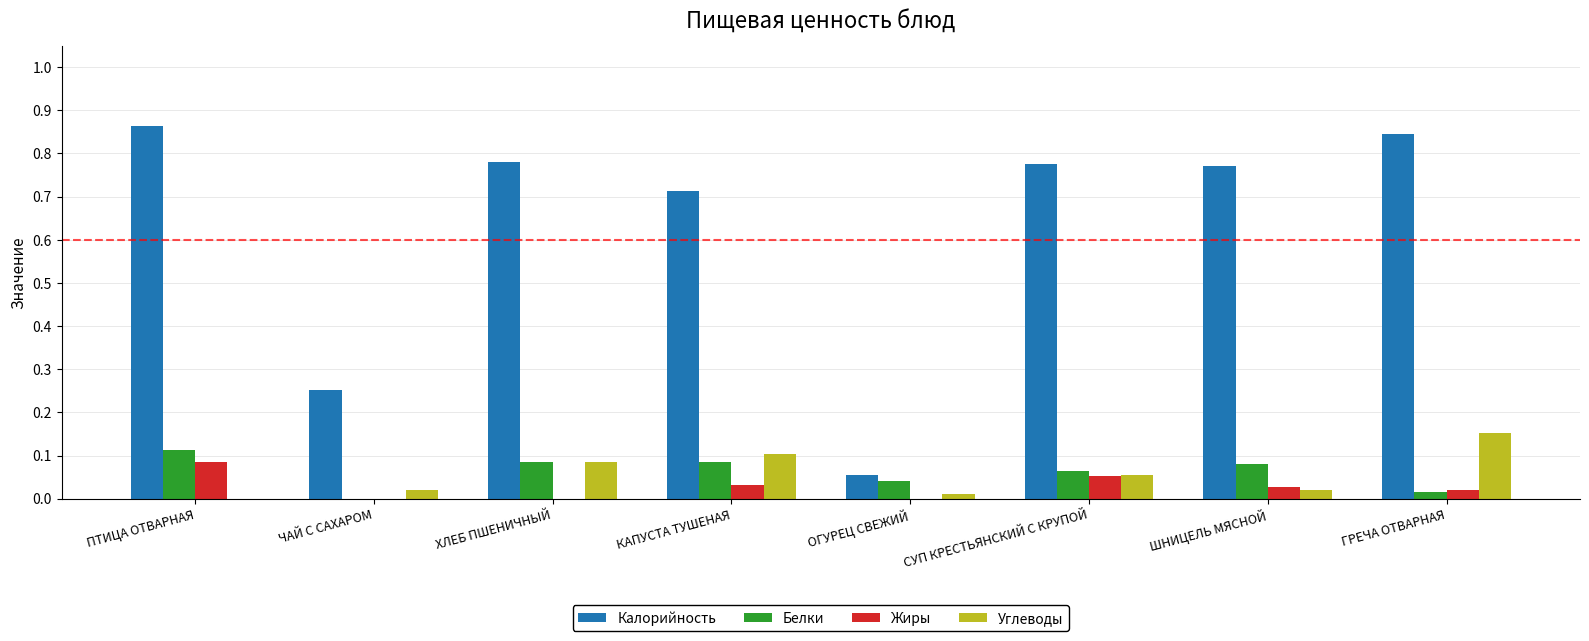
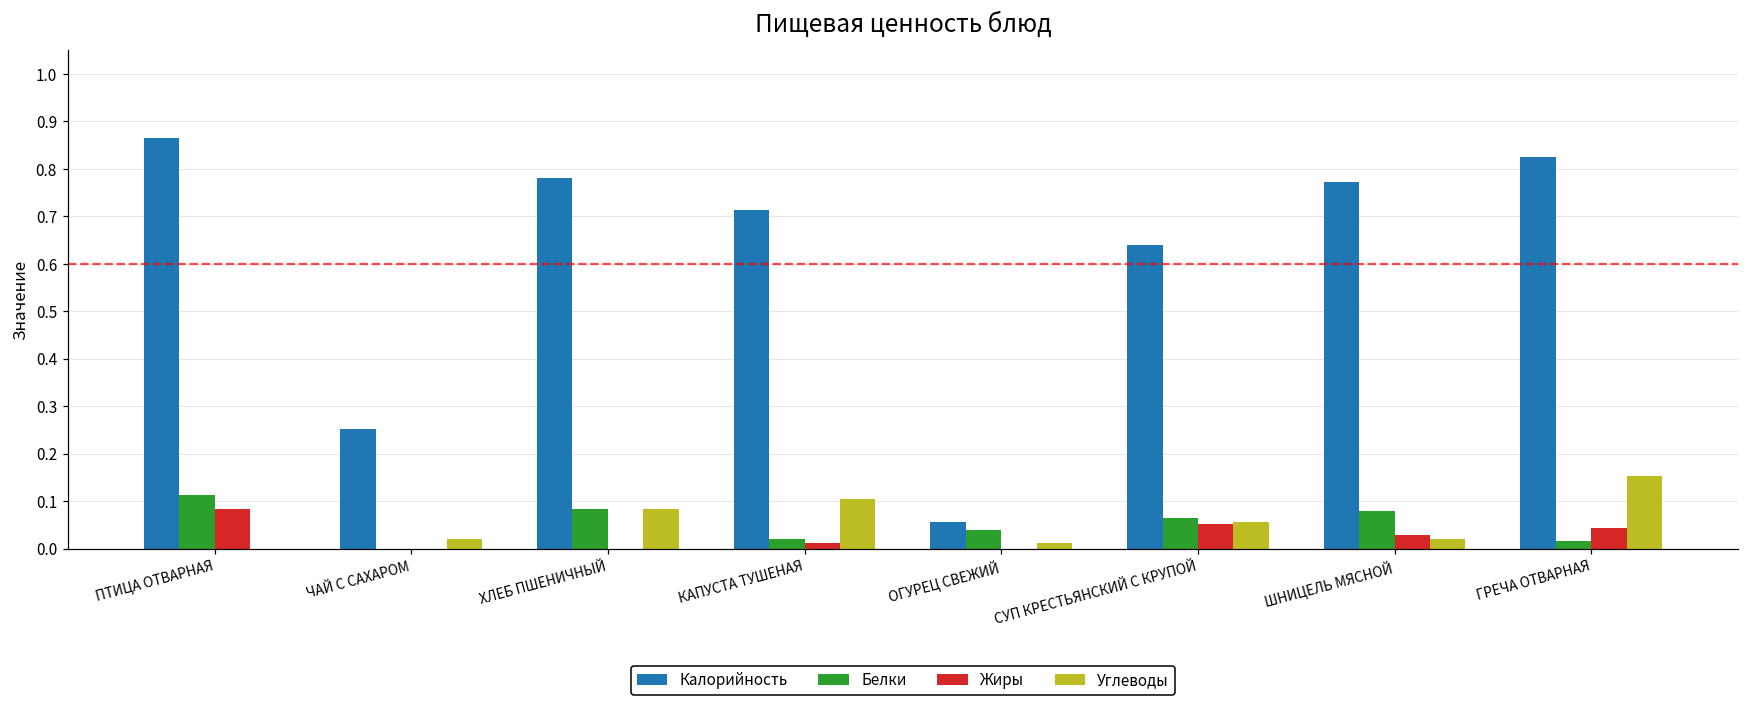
  {
    "Калорийность": {
      "ПТИЦА ОТВАРНАЯ": 0.86,
      "ЧАЙ С САХАРОМ": 0.25,
      "ХЛЕБ ПШЕНИЧНЫЙ": 0.78,
      "КАПУСТА ТУШЕНАЯ": 0.71,
      "ОГУРЕЦ СВЕЖИЙ": 0.06,
-     "СУП КРЕСТЬЯНСКИЙ С КРУПОЙ": 0.78,
+     "СУП КРЕСТЬЯНСКИЙ С КРУПОЙ": 0.64,
      "ШНИЦЕЛЬ МЯСНОЙ": 0.77,
-     "ГРЕЧА ОТВАРНАЯ": 0.84
+     "ГРЕЧА ОТВАРНАЯ": 0.82
    },
    "Белки": {
      "ПТИЦА ОТВАРНАЯ": 0.11,
      "ЧАЙ С САХАРОМ": 0.00,
      "ХЛЕБ ПШЕНИЧНЫЙ": 0.08,
-     "КАПУСТА ТУШЕНАЯ": 0.08,
+     "КАПУСТА ТУШЕНАЯ": 0.02,
      "ОГУРЕЦ СВЕЖИЙ": 0.04,
      "СУП КРЕСТЬЯНСКИЙ С КРУПОЙ": 0.06,
      "ШНИЦЕЛЬ МЯСНОЙ": 0.08,
      "ГРЕЧА ОТВАРНАЯ": 0.02
    },
    "Жиры": {
      "ПТИЦА ОТВАРНАЯ": 0.08,
      "ЧАЙ С САХАРОМ": 0.00,
      "ХЛЕБ ПШЕНИЧНЫЙ": 0.00,
-     "КАПУСТА ТУШЕНАЯ": 0.03,
+     "КАПУСТА ТУШЕНАЯ": 0.01,
      "ОГУРЕЦ СВЕЖИЙ": 0.00,
      "СУП КРЕСТЬЯНСКИЙ С КРУПОЙ": 0.05,
      "ШНИЦЕЛЬ МЯСНОЙ": 0.03,
-     "ГРЕЧА ОТВАРНАЯ": 0.02
+     "ГРЕЧА ОТВАРНАЯ": 0.04
    },
    "Углеводы": {
      "ПТИЦА ОТВАРНАЯ": 0.00,
      "ЧАЙ С САХАРОМ": 0.02,
      "ХЛЕБ ПШЕНИЧНЫЙ": 0.08,
      "КАПУСТА ТУШЕНАЯ": 0.10,
      "ОГУРЕЦ СВЕЖИЙ": 0.01,
      "СУП КРЕСТЬЯНСКИЙ С КРУПОЙ": 0.06,
      "ШНИЦЕЛЬ МЯСНОЙ": 0.02,
      "ГРЕЧА ОТВАРНАЯ": 0.15
    }
  }
